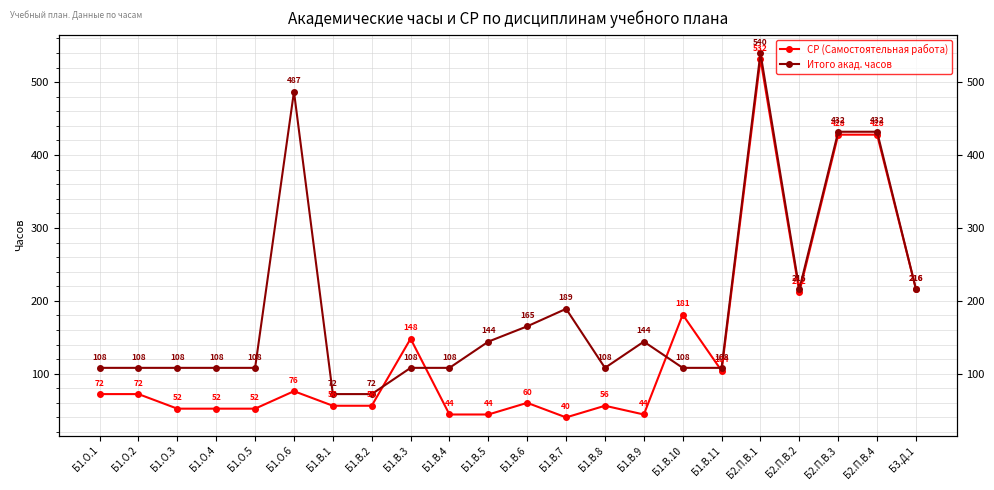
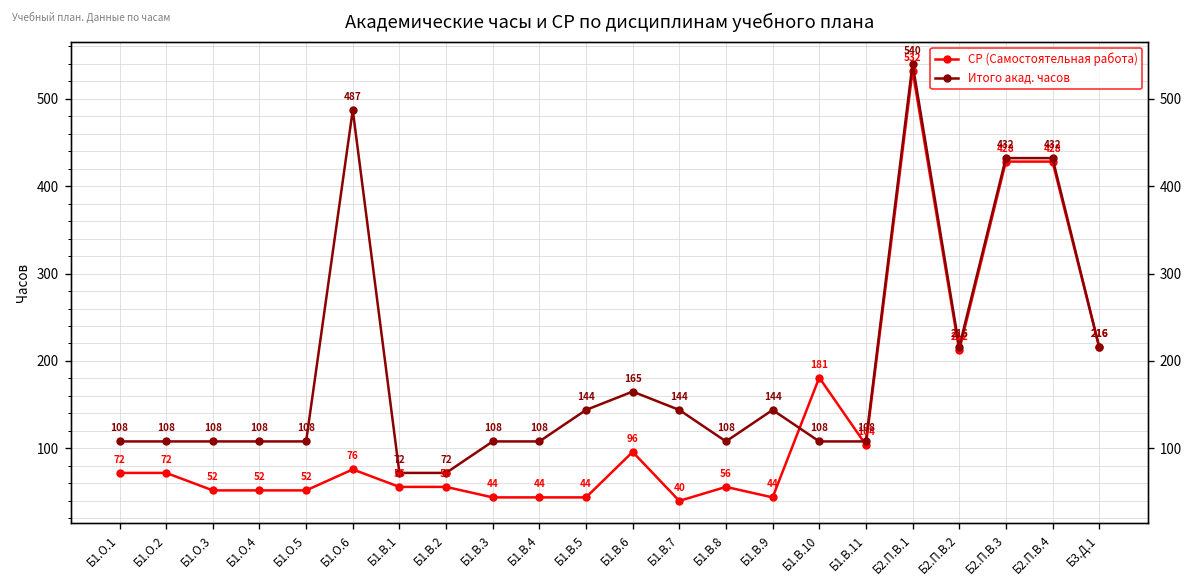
  {
    "СР (Самостоятельная работа)": {
      "Б1.О.1": 72,
      "Б1.О.2": 72,
      "Б1.О.3": 52,
      "Б1.О.4": 52,
      "Б1.О.5": 52,
      "Б1.О.6": 76,
-     "Б1.В.3": 148,
+     "Б1.В.3": 44,
      "Б1.В.4": 44,
      "Б1.В.5": 44,
-     "Б1.В.6": 60,
+     "Б1.В.6": 96,
      "Б1.В.7": 40,
      "Б1.В.8": 56,
      "Б1.В.9": 44,
      "Б1.В.10": 181
    },
    "Итого акад. часов": {
      "Б1.О.1": 108,
      "Б1.О.2": 108,
      "Б1.О.3": 108,
      "Б1.О.4": 108,
      "Б1.О.5": 108,
      "Б1.О.6": 487,
      "Б1.В.1": 72,
      "Б1.В.2": 72,
      "Б1.В.3": 108,
      "Б1.В.4": 108,
      "Б1.В.5": 144,
      "Б1.В.6": 165,
-     "Б1.В.7": 189,
+     "Б1.В.7": 144,
      "Б1.В.8": 108,
      "Б1.В.9": 144,
      "Б1.В.10": 108
    }
  }
